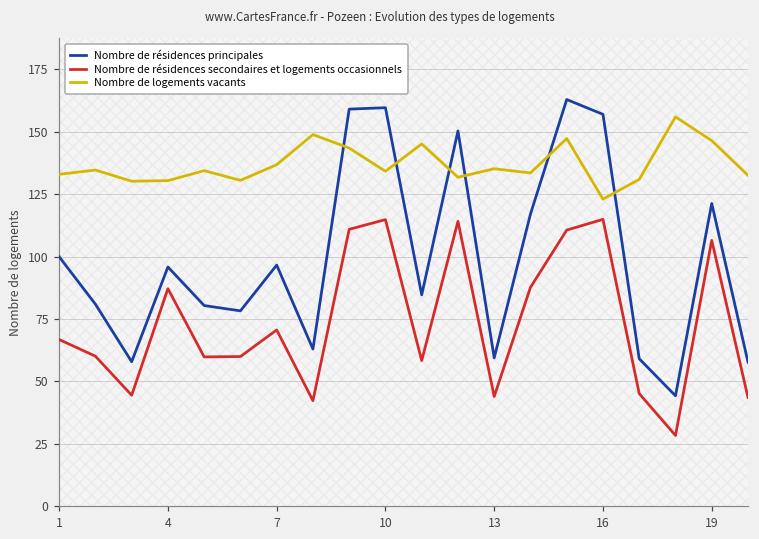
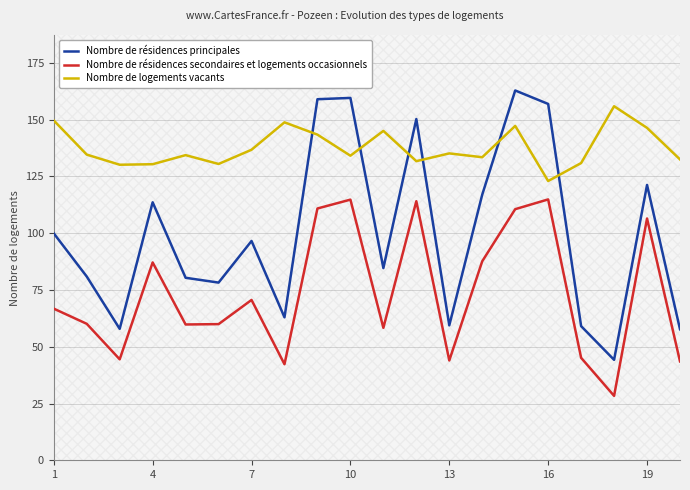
  {
    "Nombre de résidences principales": {
      "1": 100,
-     "4": 96,
+     "4": 114,
      "7": 97,
      "10": 160,
      "13": 59,
      "16": 157,
      "19": 121
    },
    "Nombre de résidences secondaires et logements occasionnels": {
      "1": 67,
      "4": 87,
      "7": 71,
      "10": 115,
      "13": 44,
      "16": 115,
      "19": 106
    },
    "Nombre de logements vacants": {
-     "1": 133,
+     "1": 150,
      "4": 130,
      "7": 137,
      "10": 134,
      "13": 135,
      "16": 123,
      "19": 146
    }
  }
